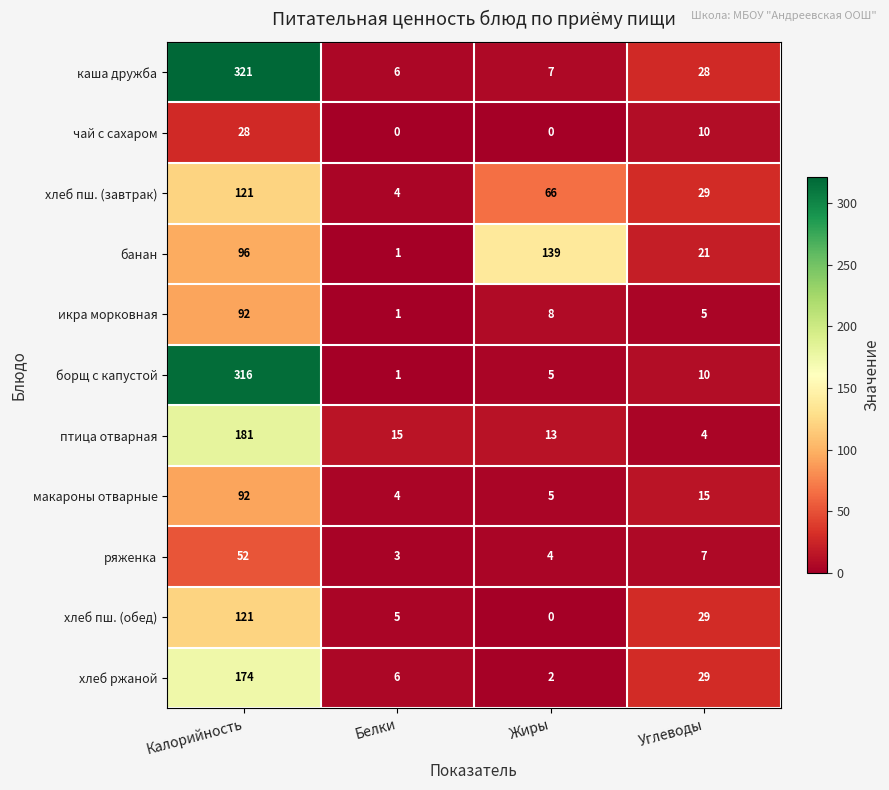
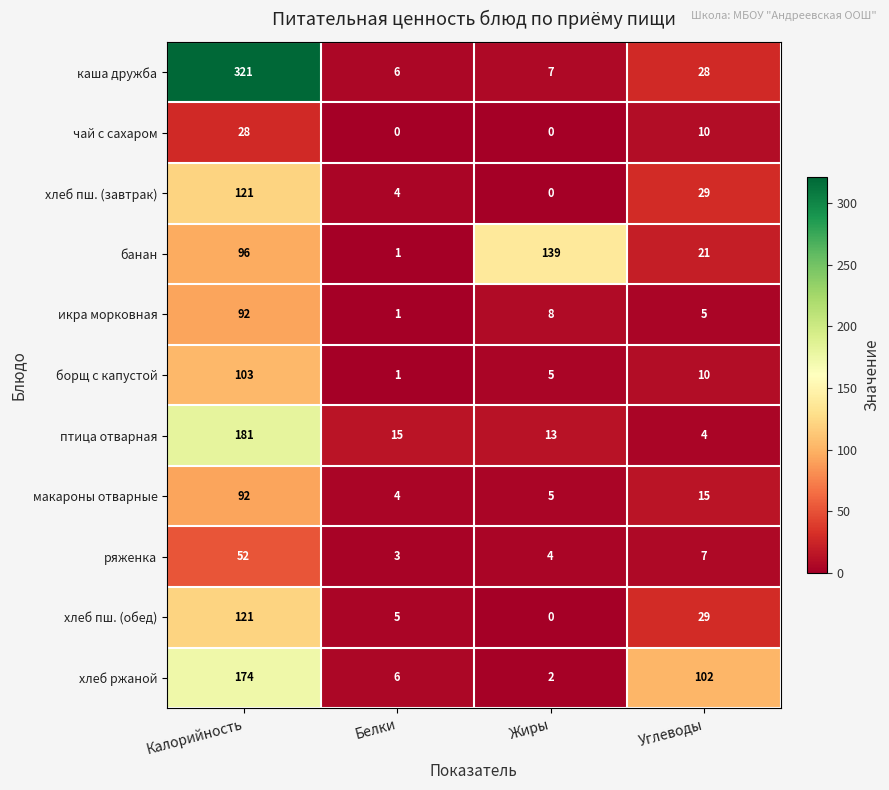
  {
    "каша дружба": {
      "Калорийность": 321,
      "Белки": 6,
      "Жиры": 7,
      "Углеводы": 28
    },
    "чай с сахаром": {
      "Калорийность": 28,
      "Белки": 0,
      "Жиры": 0,
      "Углеводы": 10
    },
    "хлеб пш. (завтрак)": {
      "Калорийность": 121,
      "Белки": 4,
-     "Жиры": 66,
+     "Жиры": 0,
      "Углеводы": 29
    },
    "банан": {
      "Калорийность": 96,
      "Белки": 1,
      "Жиры": 139,
      "Углеводы": 21
    },
    "икра морковная": {
      "Калорийность": 92,
      "Белки": 1,
      "Жиры": 8,
      "Углеводы": 5
    },
    "борщ с капустой": {
-     "Калорийность": 316,
+     "Калорийность": 103,
      "Белки": 1,
      "Жиры": 5,
      "Углеводы": 10
    },
    "птица отварная": {
      "Калорийность": 181,
      "Белки": 15,
      "Жиры": 13,
      "Углеводы": 4
    },
    "макароны отварные": {
      "Калорийность": 92,
      "Белки": 4,
      "Жиры": 5,
      "Углеводы": 15
    },
    "ряженка": {
      "Калорийность": 52,
      "Белки": 3,
      "Жиры": 4,
      "Углеводы": 7
    },
    "хлеб пш. (обед)": {
      "Калорийность": 121,
      "Белки": 5,
      "Жиры": 0,
      "Углеводы": 29
    },
    "хлеб ржаной": {
      "Калорийность": 174,
      "Белки": 6,
      "Жиры": 2,
-     "Углеводы": 29
+     "Углеводы": 102
    }
  }
